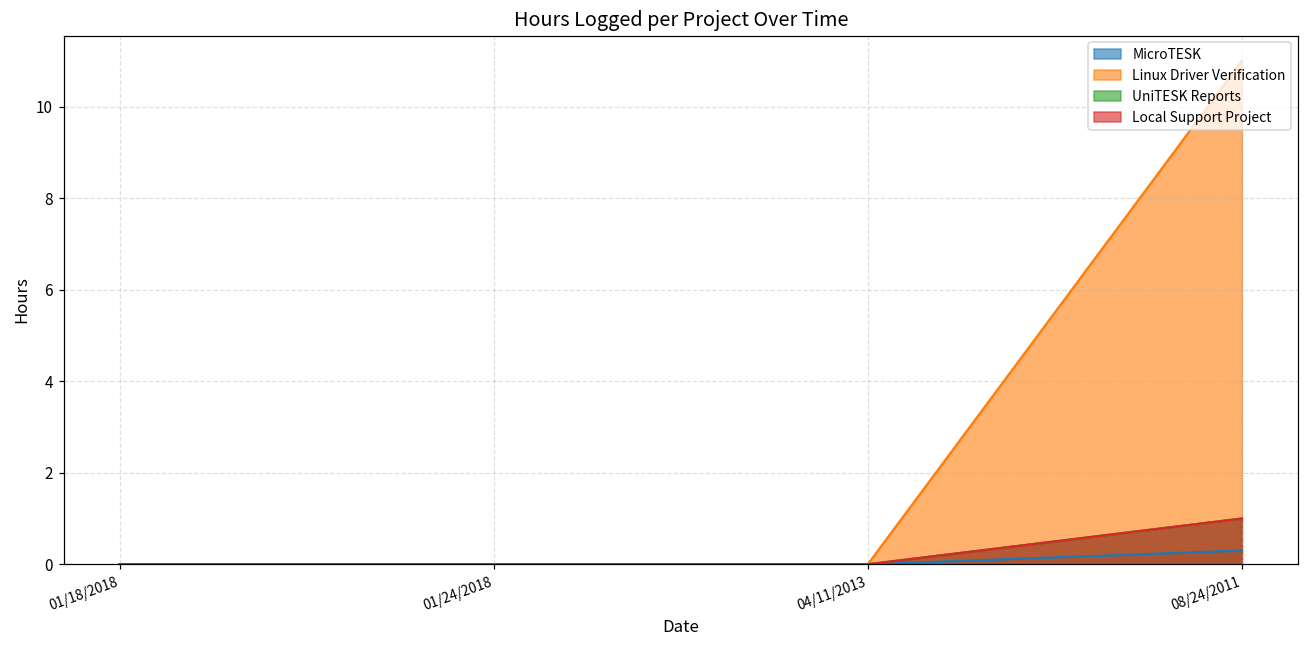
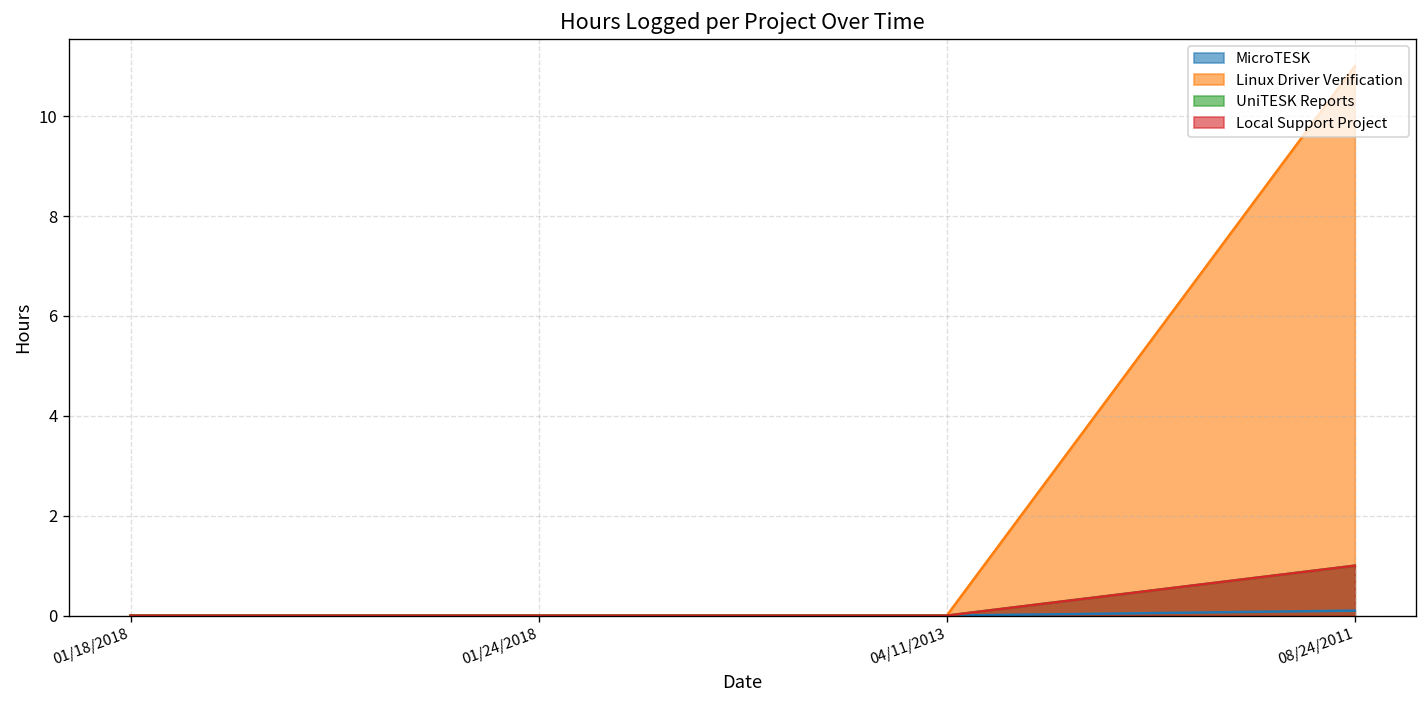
  {
    "MicroTESK": {
-     "08/24/2011": 0.3
+     "08/24/2011": 0.1
    },
    "Local Support Project": {
      "08/24/2011": 1.0
    }
  }
